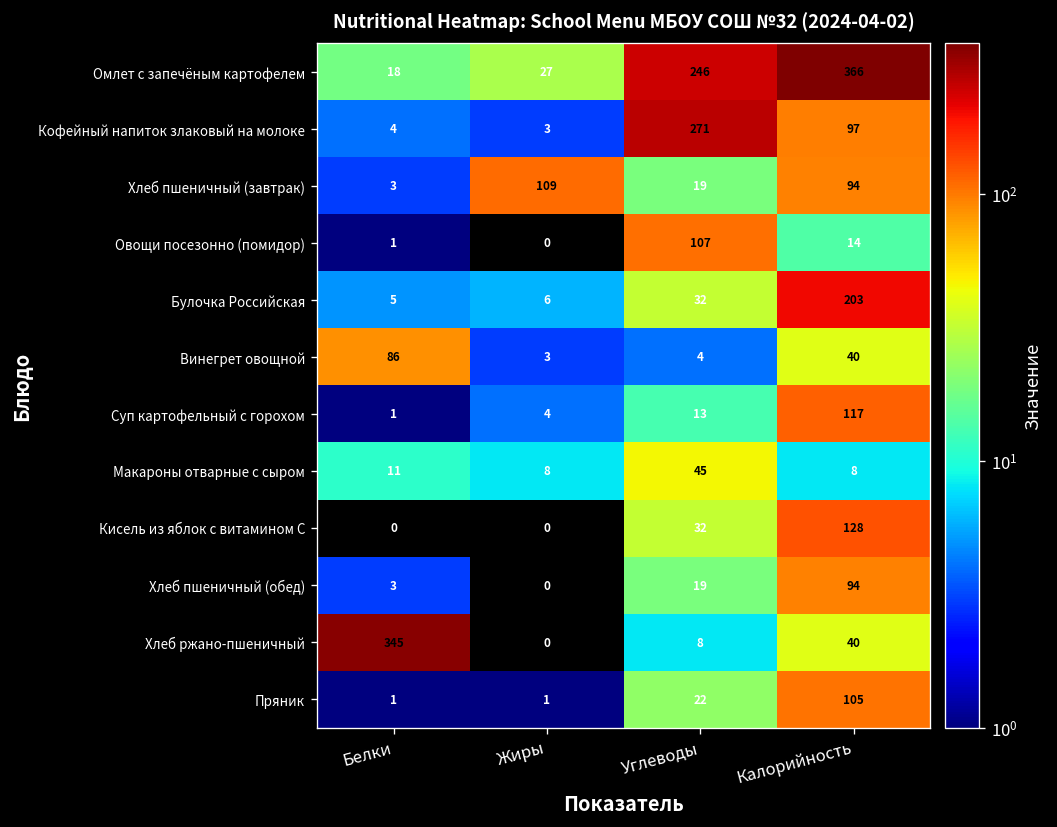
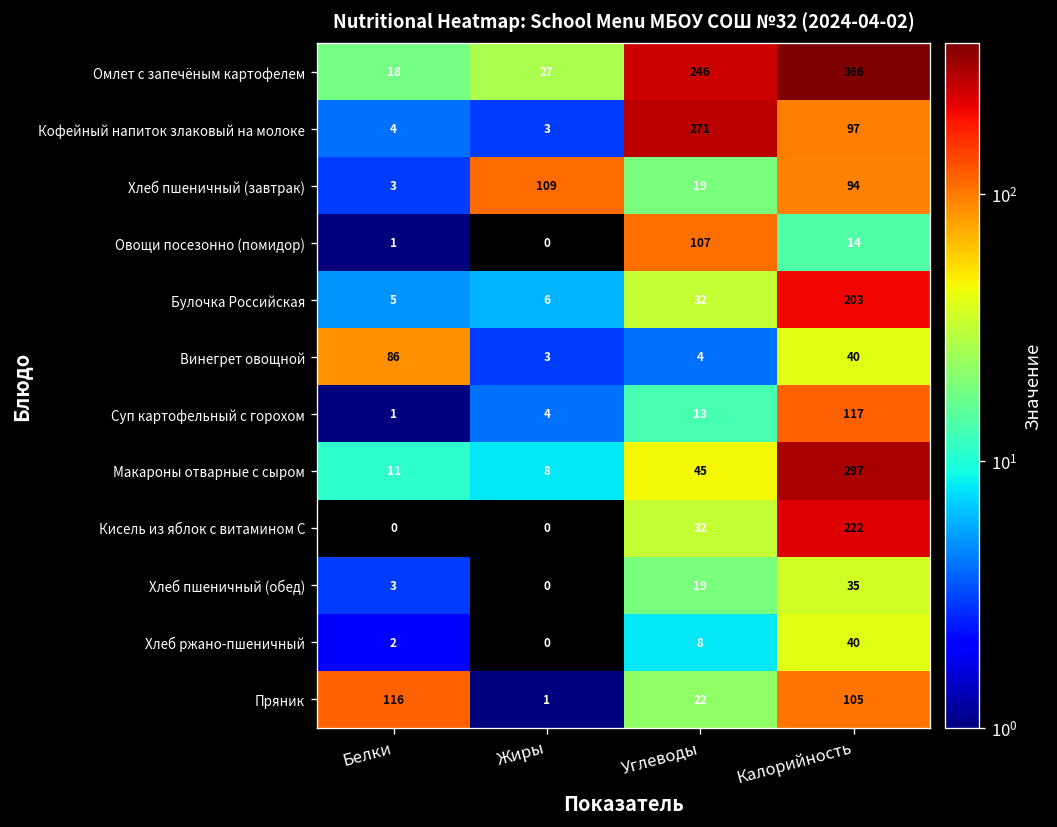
  {
    "Омлет с запечёным картофелем": {
      "Белки": 18,
      "Жиры": 27,
      "Углеводы": 246,
      "Калорийность": 366
    },
    "Кофейный напиток злаковый на молоке": {
      "Белки": 4,
      "Жиры": 3,
      "Углеводы": 271,
      "Калорийность": 97
    },
    "Хлеб пшеничный (завтрак)": {
      "Белки": 3,
      "Жиры": 109,
      "Углеводы": 19,
      "Калорийность": 94
    },
    "Овощи посезонно (помидор)": {
      "Белки": 1,
      "Жиры": 0,
      "Углеводы": 107,
      "Калорийность": 14
    },
    "Булочка Российская": {
      "Белки": 5,
      "Жиры": 6,
      "Углеводы": 32,
      "Калорийность": 203
    },
    "Винегрет овощной": {
      "Белки": 86,
      "Жиры": 3,
      "Углеводы": 4,
      "Калорийность": 40
    },
    "Суп картофельный с горохом": {
      "Белки": 1,
      "Жиры": 4,
      "Углеводы": 13,
      "Калорийность": 117
    },
    "Макароны отварные с сыром": {
      "Белки": 11,
      "Жиры": 8,
      "Углеводы": 45,
-     "Калорийность": 8
+     "Калорийность": 297
    },
    "Кисель из яблок с витамином С": {
      "Белки": 0,
      "Жиры": 0,
      "Углеводы": 32,
-     "Калорийность": 128
+     "Калорийность": 222
    },
    "Хлеб пшеничный (обед)": {
      "Белки": 3,
      "Жиры": 0,
      "Углеводы": 19,
-     "Калорийность": 94
+     "Калорийность": 35
    },
    "Хлеб ржано-пшеничный": {
-     "Белки": 345,
+     "Белки": 2,
      "Жиры": 0,
      "Углеводы": 8,
      "Калорийность": 40
    },
    "Пряник": {
-     "Белки": 1,
+     "Белки": 116,
      "Жиры": 1,
      "Углеводы": 22,
      "Калорийность": 105
    }
  }
